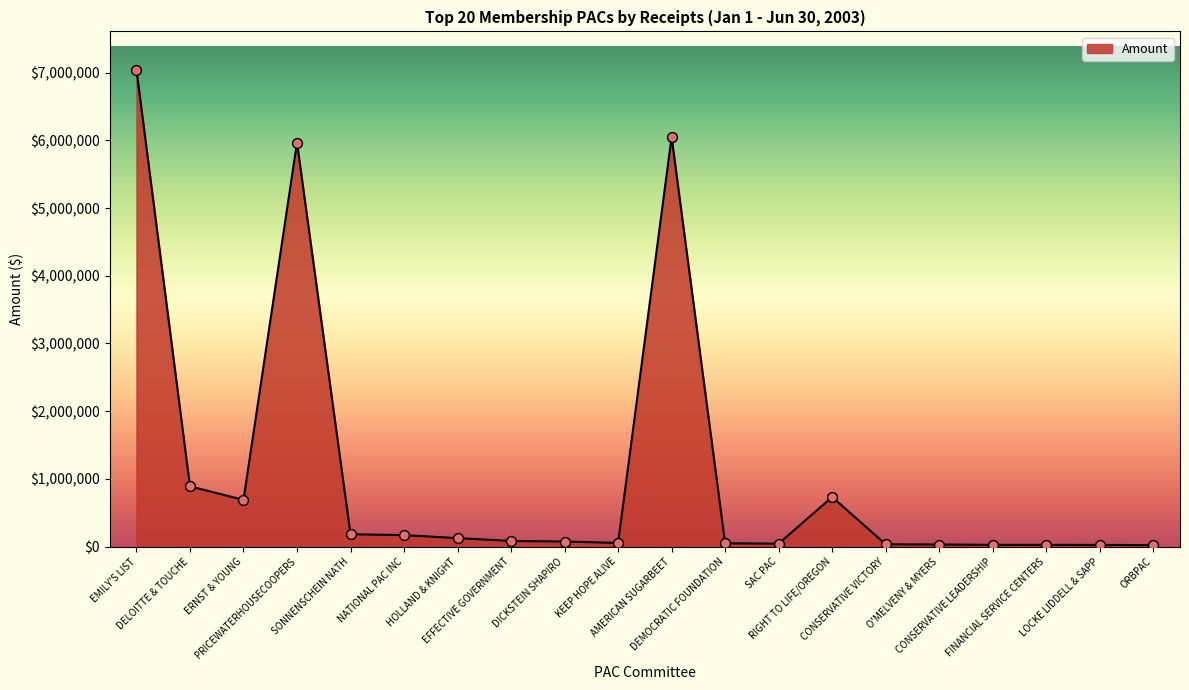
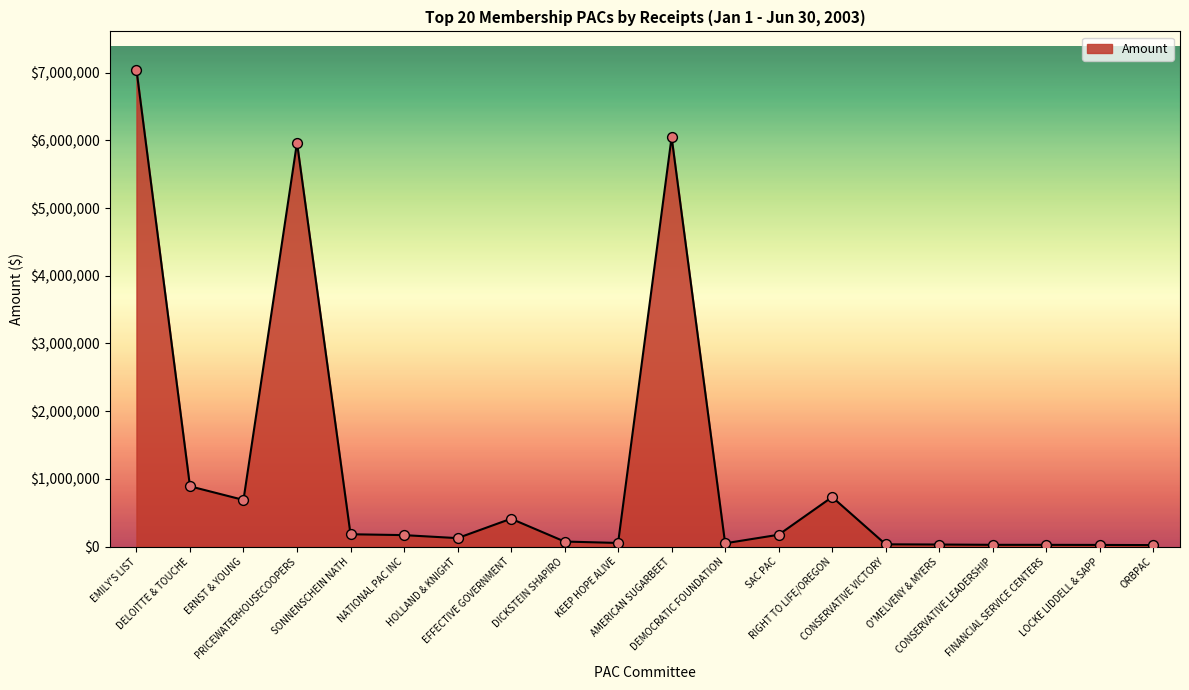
  {
    "EMILY'S LIST": "$7,000,000",
    "DELOITTE & TOUCHE": "$900,000",
    "ERNST & YOUNG": "$700,000",
    "PRICEWATERHOUSECOOPERS": "$6,000,000",
    "SONNENSCHEIN NATH": "$200,000",
    "NATIONAL PAC INC": "$200,000",
    "HOLLAND & KNIGHT": "$100,000",
-   "EFFECTIVE GOVERNMENT": "$100,000",
+   "EFFECTIVE GOVERNMENT": "$400,000",
    "DICKSTEIN SHAPIRO": "$100,000",
    "KEEP HOPE ALIVE": "$100,000",
    "AMERICAN SUGARBEET": "$6,000,000",
    "DEMOCRATIC FOUNDATION": "$100,000",
-   "SAC PAC": "$0",
+   "SAC PAC": "$200,000",
    "RIGHT TO LIFE/OREGON": "$700,000",
    "CONSERVATIVE VICTORY": "$0",
    "O'MELVENY & MYERS": "$0",
    "CONSERVATIVE LEADERSHIP": "$0",
    "FINANCIAL SERVICE CENTERS": "$0",
    "LOCKE LIDDELL & SAPP": "$0",
    "ORBPAC": "$0"
  }
